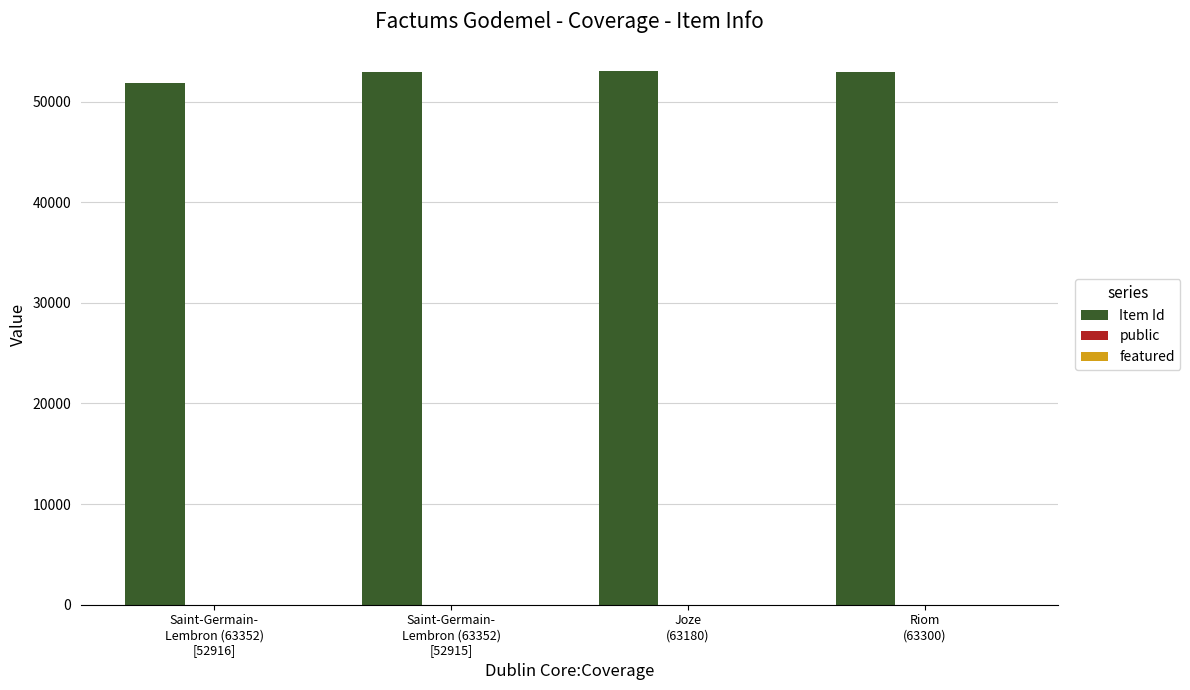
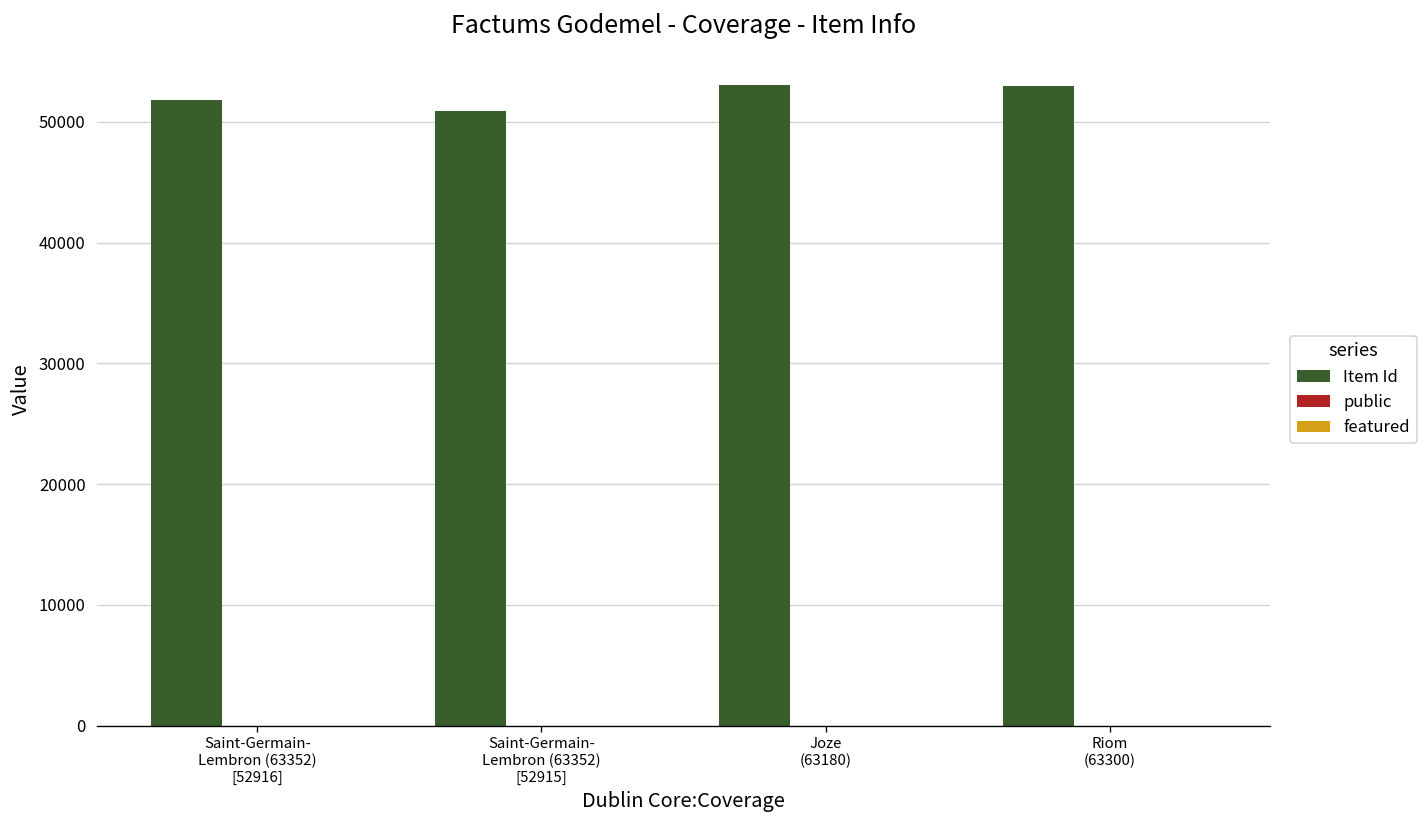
  {
    "Item Id": {
      "Saint-Germain- Lembron (63352) [52916]": 51800,
-     "Saint-Germain- Lembron (63352) [52915]": 52900,
+     "Saint-Germain- Lembron (63352) [52915]": 50900,
      "Joze (63180)": 53000,
      "Riom (63300)": 52900
    },
    "featured": {
      "Saint-Germain- Lembron (63352) [52916]": 0,
      "Saint-Germain- Lembron (63352) [52915]": 0,
      "Joze (63180)": 0,
      "Riom (63300)": 0
    }
  }
